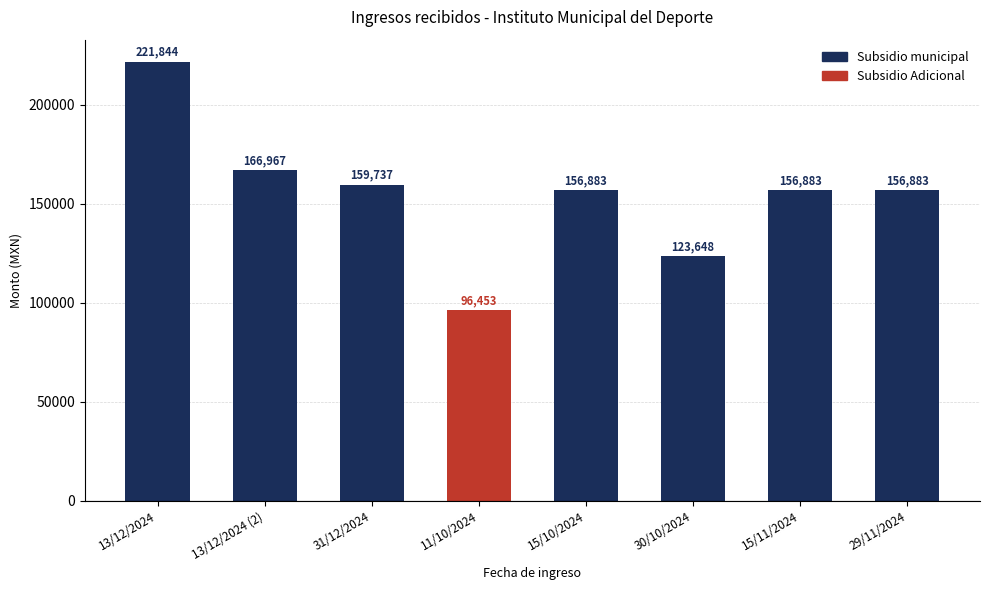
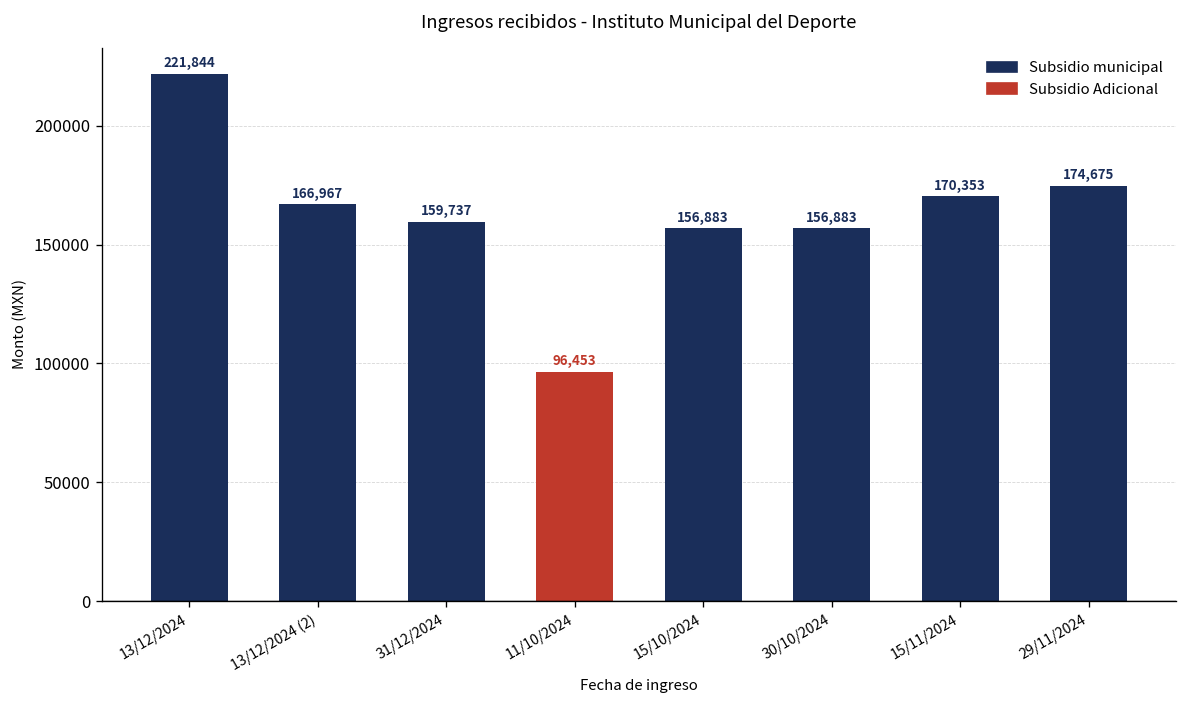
  {
    "13/12/2024": "221,844",
    "13/12/2024 (2)": "166,967",
    "31/12/2024": "159,737",
    "11/10/2024": "96,453",
    "15/10/2024": "156,883",
-   "30/10/2024": "123,648",
-   "15/11/2024": "156,883",
-   "29/11/2024": "156,883"
+   "30/10/2024": "156,883",
+   "15/11/2024": "170,353",
+   "29/11/2024": "174,675"
  }
